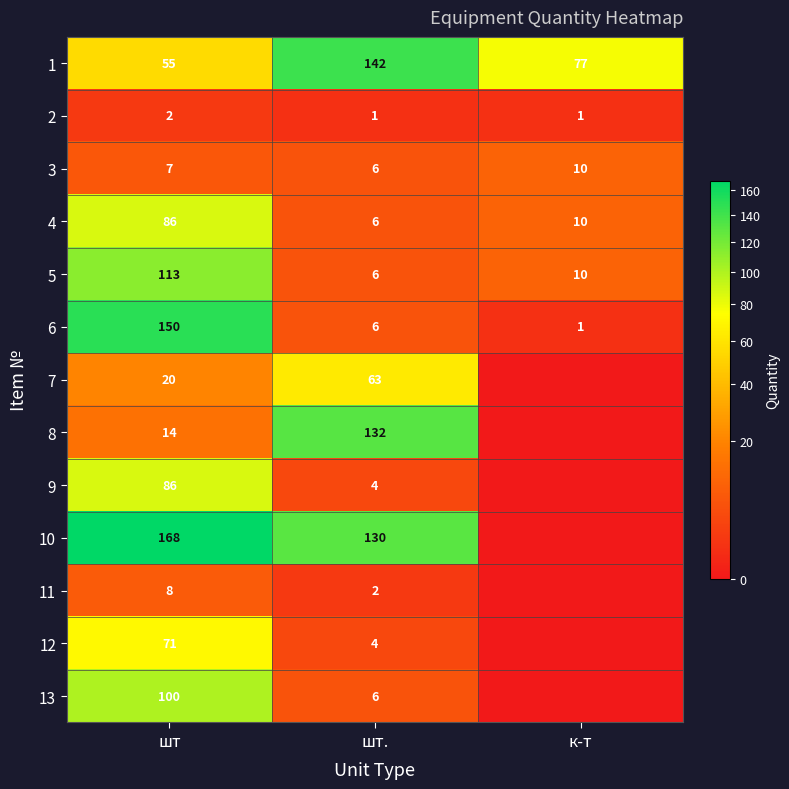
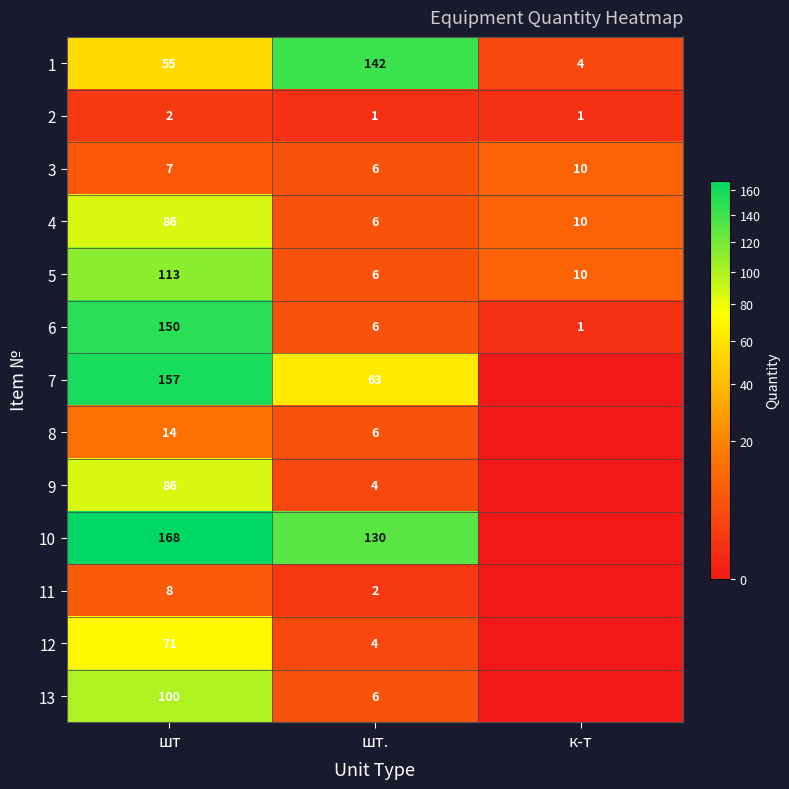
  {
    "1": {
      "шт": 55,
      "шт.": 142,
-     "к-т": 77
+     "к-т": 4
    },
    "2": {
      "шт": 2,
      "шт.": 1,
      "к-т": 1
    },
    "3": {
      "шт": 7,
      "шт.": 6,
      "к-т": 10
    },
    "4": {
      "шт": 86,
      "шт.": 6,
      "к-т": 10
    },
    "5": {
      "шт": 113,
      "шт.": 6,
      "к-т": 10
    },
    "6": {
      "шт": 150,
      "шт.": 6,
      "к-т": 1
    },
    "7": {
-     "шт": 20,
+     "шт": 157,
      "шт.": 63
    },
    "8": {
      "шт": 14,
-     "шт.": 132
+     "шт.": 6
    },
    "9": {
      "шт": 86,
      "шт.": 4
    },
    "10": {
      "шт": 168,
      "шт.": 130
    },
    "11": {
      "шт": 8,
      "шт.": 2
    },
    "12": {
      "шт": 71,
      "шт.": 4
    },
    "13": {
      "шт": 100,
      "шт.": 6
    }
  }
